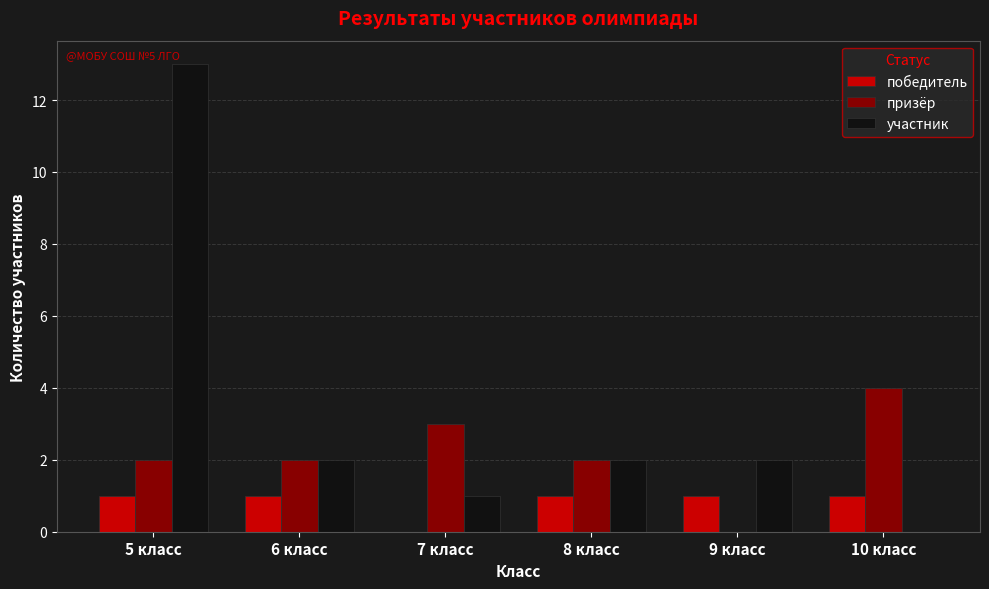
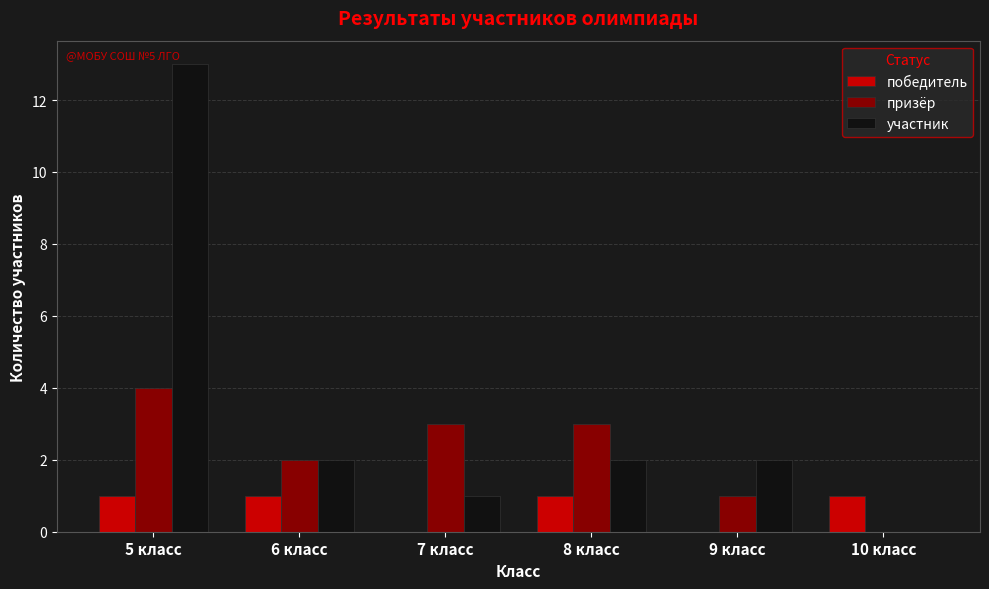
  {
    "победитель": {
      "5 класс": 1,
      "6 класс": 1,
      "7 класс": 0,
      "8 класс": 1,
-     "9 класс": 1,
+     "9 класс": 0,
      "10 класс": 1
    },
    "призёр": {
-     "5 класс": 2,
+     "5 класс": 4,
      "6 класс": 2,
      "7 класс": 3,
-     "8 класс": 2,
-     "9 класс": 0,
-     "10 класс": 4
+     "8 класс": 3,
+     "9 класс": 1,
+     "10 класс": 0
    },
    "участник": {
      "6 класс": 2,
      "7 класс": 1,
      "8 класс": 2,
      "9 класс": 2,
      "10 класс": 0
    }
  }
